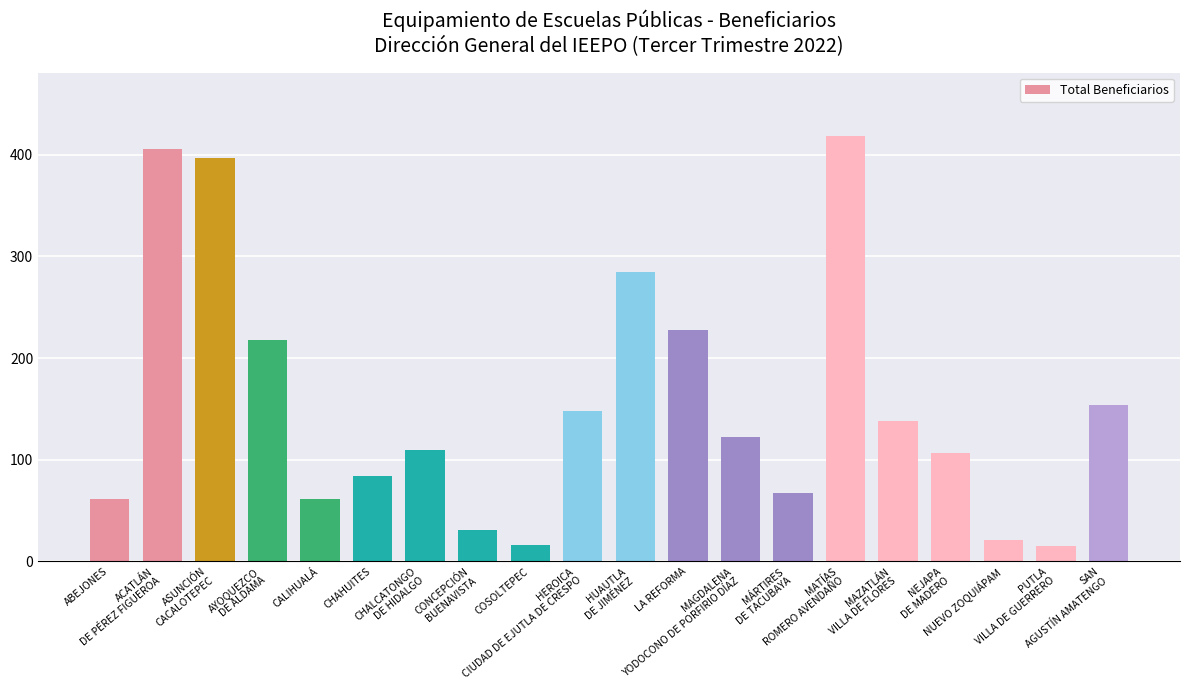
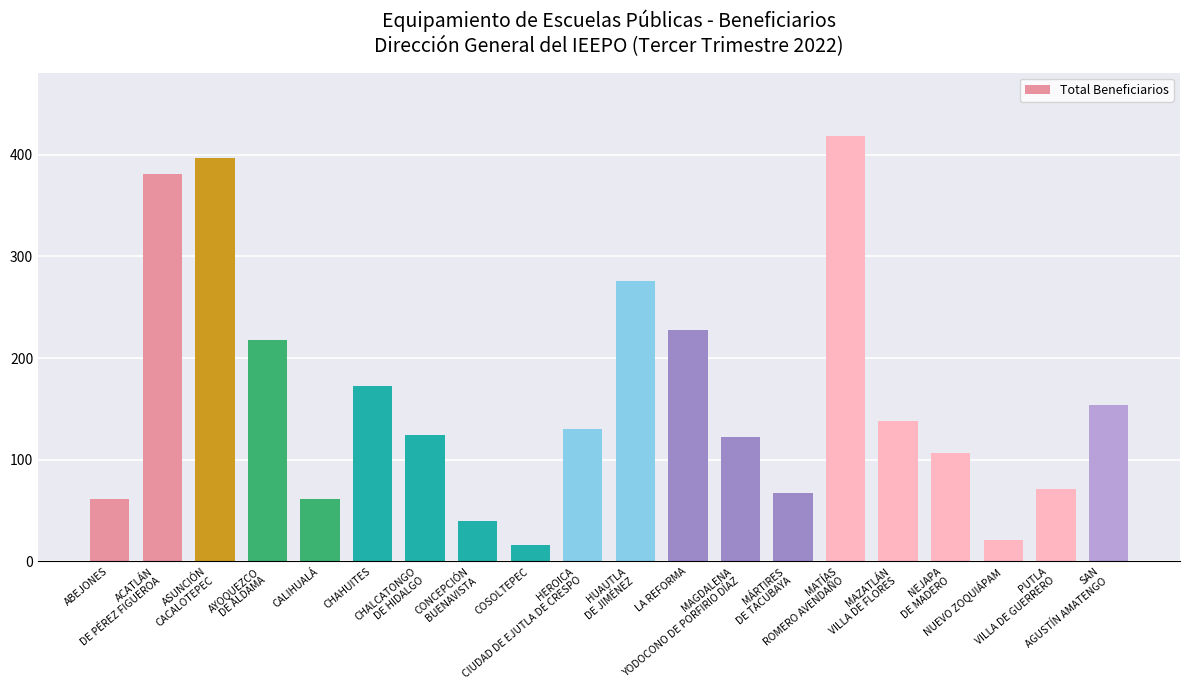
  {
    "ABEJONES": 61,
-   "ACATLÁN DE PÉREZ FIGUEROA": 406,
+   "ACATLÁN DE PÉREZ FIGUEROA": 381,
    "ASUNCIÓN CACALOTEPEC": 397,
    "AYOQUEZCO DE ALDAMA": 218,
    "CALIHUALÁ": 61,
-   "CHAHUITES": 84,
-   "CHALCATONGO DE HIDALGO": 110,
-   "CONCEPCIÓN BUENAVISTA": 31,
+   "CHAHUITES": 173,
+   "CHALCATONGO DE HIDALGO": 124,
+   "CONCEPCIÓN BUENAVISTA": 40,
    "COSOLTEPEC": 16,
-   "HEROICA CIUDAD DE EJUTLA DE CRESPO": 148,
-   "HUAUTLA DE JIMÉNEZ": 285,
+   "HEROICA CIUDAD DE EJUTLA DE CRESPO": 130,
+   "HUAUTLA DE JIMÉNEZ": 276,
    "LA REFORMA": 228,
    "MAGDALENA YODOCONO DE PORFIRIO DÍAZ": 122,
    "MÁRTIRES DE TACUBAYA": 67,
    "MATÍAS ROMERO AVENDAÑO": 418,
    "MAZATLÁN VILLA DE FLORES": 138,
    "NEJAPA DE MADERO": 107,
    "NUEVO ZOQUIÁPAM": 21,
-   "PUTLA VILLA DE GUERRERO": 15,
+   "PUTLA VILLA DE GUERRERO": 71,
    "SAN AGUSTÍN AMATENGO": 154
  }
